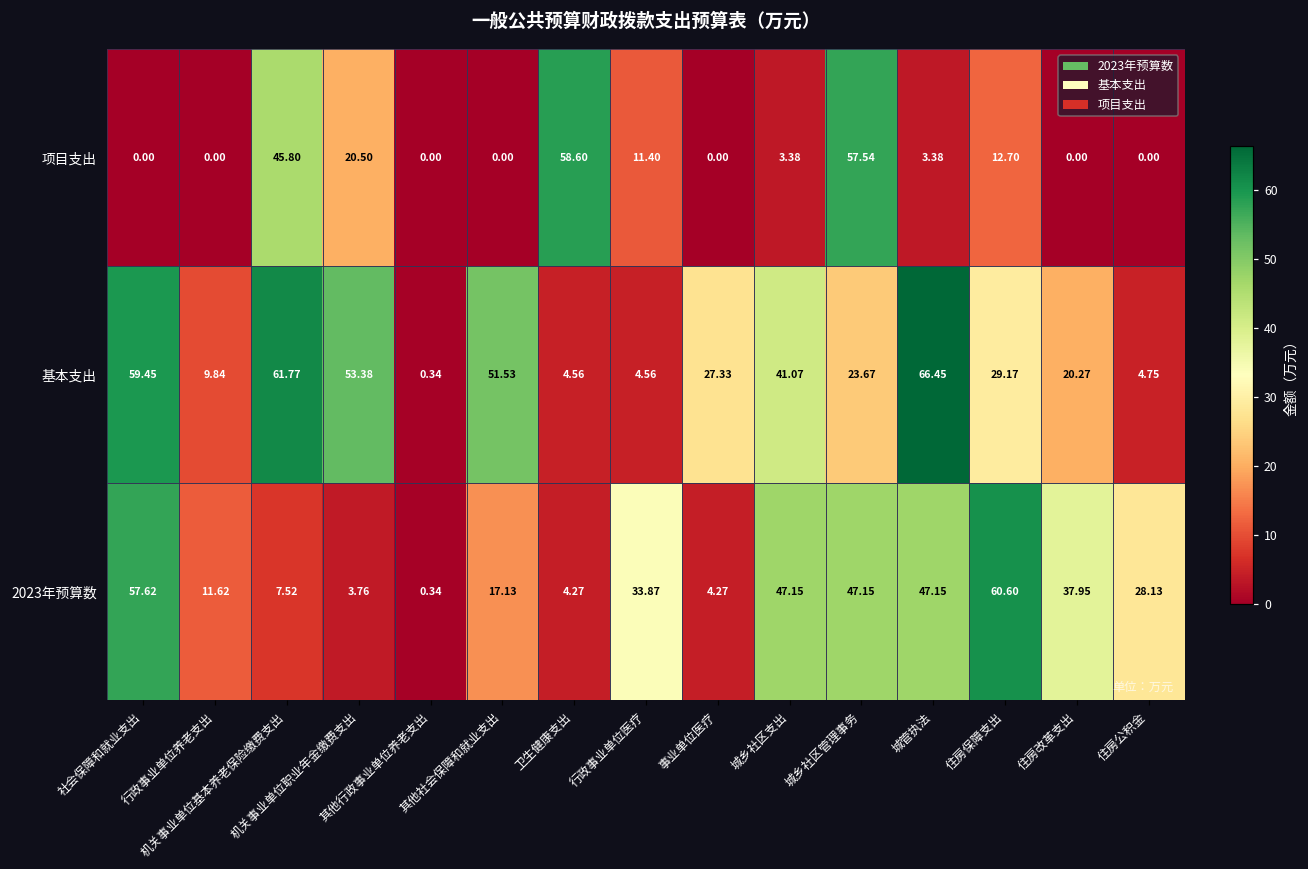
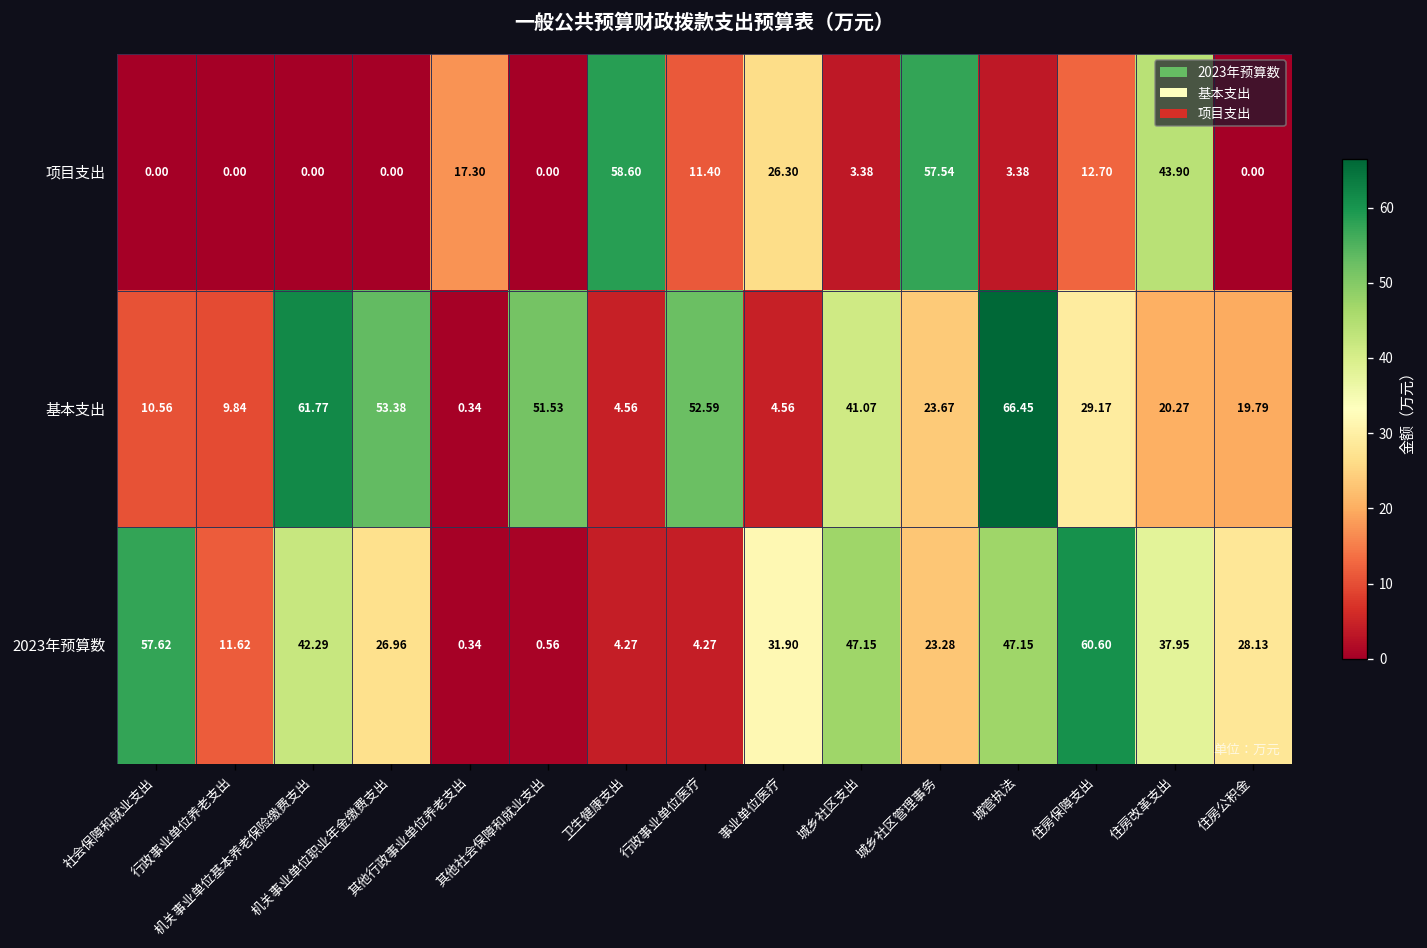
  {
    "项目支出": {
      "社会保障和就业支出": 0.00,
      "行政事业单位养老支出": 0.00,
-     "机关事业单位基本养老保险缴费支出": 45.80,
-     "机关事业单位职业年金缴费支出": 20.50,
-     "其他行政事业单位养老支出": 0.00,
+     "机关事业单位基本养老保险缴费支出": 0.00,
+     "机关事业单位职业年金缴费支出": 0.00,
+     "其他行政事业单位养老支出": 17.30,
      "其他社会保障和就业支出": 0.00,
      "卫生健康支出": 58.60,
      "行政事业单位医疗": 11.40,
-     "事业单位医疗": 0.00,
+     "事业单位医疗": 26.30,
      "城乡社区支出": 3.38,
      "城乡社区管理事务": 57.54,
      "城管执法": 3.38,
      "住房保障支出": 12.70,
-     "住房改革支出": 0.00,
+     "住房改革支出": 43.90,
      "住房公积金": 0.00
    },
    "基本支出": {
-     "社会保障和就业支出": 59.45,
+     "社会保障和就业支出": 10.56,
      "行政事业单位养老支出": 9.84,
      "机关事业单位基本养老保险缴费支出": 61.77,
      "机关事业单位职业年金缴费支出": 53.38,
      "其他行政事业单位养老支出": 0.34,
      "其他社会保障和就业支出": 51.53,
      "卫生健康支出": 4.56,
-     "行政事业单位医疗": 4.56,
-     "事业单位医疗": 27.33,
+     "行政事业单位医疗": 52.59,
+     "事业单位医疗": 4.56,
      "城乡社区支出": 41.07,
      "城乡社区管理事务": 23.67,
      "城管执法": 66.45,
      "住房保障支出": 29.17,
      "住房改革支出": 20.27,
-     "住房公积金": 4.75
+     "住房公积金": 19.79
    },
    "2023年预算数": {
      "社会保障和就业支出": 57.62,
      "行政事业单位养老支出": 11.62,
-     "机关事业单位基本养老保险缴费支出": 7.52,
-     "机关事业单位职业年金缴费支出": 3.76,
+     "机关事业单位基本养老保险缴费支出": 42.29,
+     "机关事业单位职业年金缴费支出": 26.96,
      "其他行政事业单位养老支出": 0.34,
-     "其他社会保障和就业支出": 17.13,
+     "其他社会保障和就业支出": 0.56,
      "卫生健康支出": 4.27,
-     "行政事业单位医疗": 33.87,
-     "事业单位医疗": 4.27,
+     "行政事业单位医疗": 4.27,
+     "事业单位医疗": 31.90,
      "城乡社区支出": 47.15,
-     "城乡社区管理事务": 47.15,
+     "城乡社区管理事务": 23.28,
      "城管执法": 47.15,
      "住房保障支出": 60.60,
      "住房改革支出": 37.95
    }
  }
